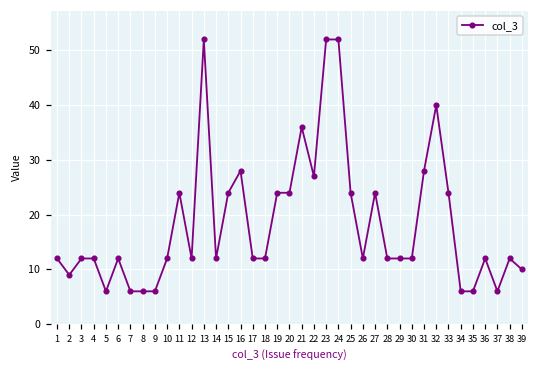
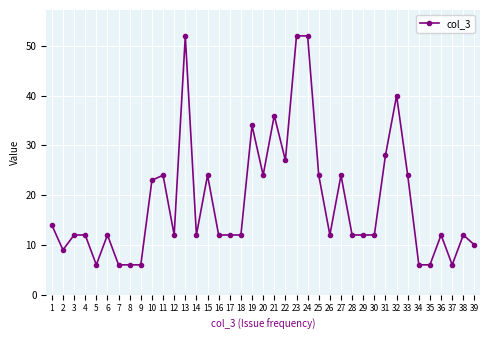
  {
-   "1": 12,
+   "1": 14,
    "2": 9,
    "3": 12,
    "4": 12,
    "5": 6,
    "6": 12,
    "7": 6,
    "8": 6,
    "9": 6,
-   "10": 12,
+   "10": 23,
    "11": 24,
    "12": 12,
    "13": 52,
    "14": 12,
    "15": 24,
-   "16": 28,
+   "16": 12,
    "17": 12,
    "18": 12,
-   "19": 24,
+   "19": 34,
    "20": 24,
    "21": 36,
    "22": 27,
    "23": 52,
    "24": 52,
    "25": 24,
    "26": 12,
    "27": 24,
    "28": 12,
    "29": 12,
    "30": 12,
    "31": 28,
    "32": 40,
    "33": 24,
    "34": 6,
    "35": 6,
    "36": 12,
    "37": 6,
    "38": 12,
    "39": 10
  }
